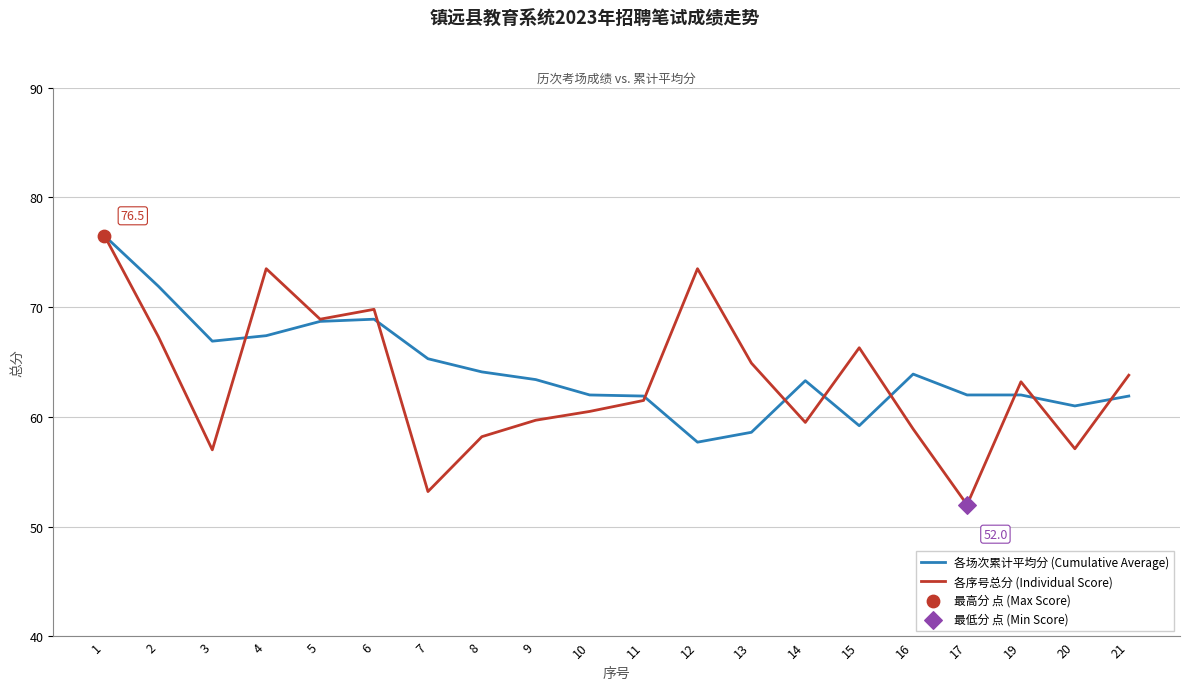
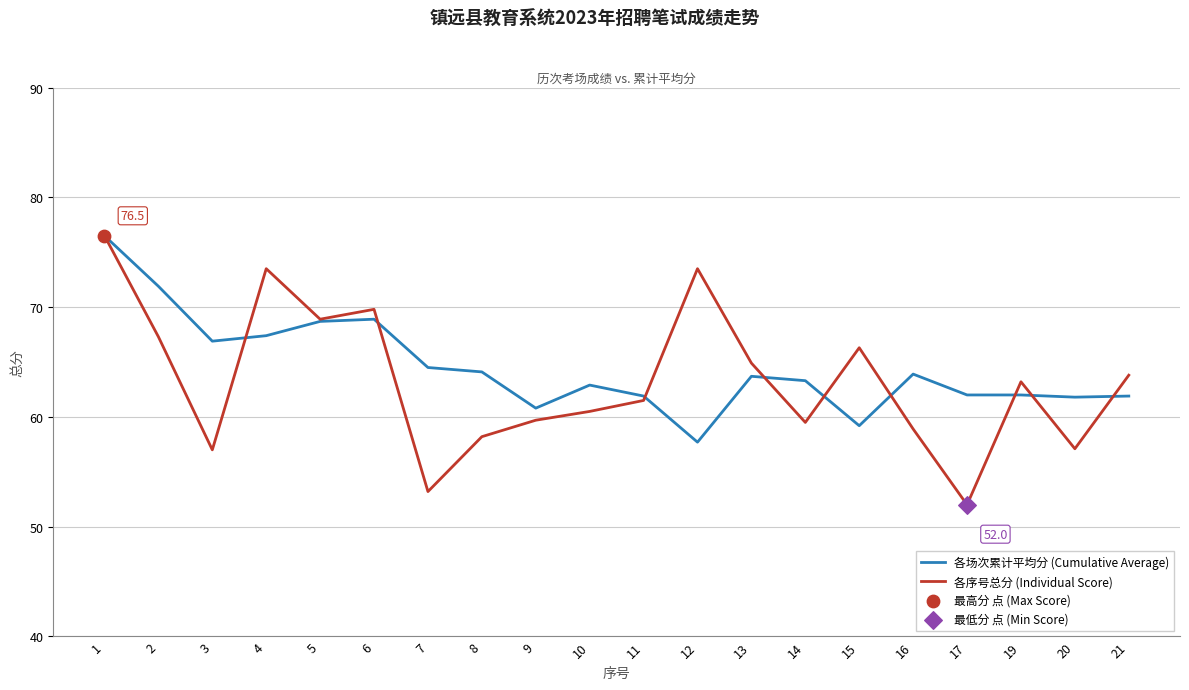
  {
    "各场次累计平均分 (Cumulative Average)": {
      "2": 71.9,
      "3": 66.9,
      "4": 67.4,
      "6": 68.9,
-     "7": 65.3,
+     "7": 64.5,
      "8": 64.1,
-     "9": 63.4,
-     "10": 62.0,
+     "9": 60.8,
+     "10": 62.9,
      "11": 61.9,
      "12": 57.7,
-     "13": 58.6,
+     "13": 63.7,
      "14": 63.3,
      "15": 59.2,
      "16": 63.9,
      "17": 62.0,
      "19": 62.0,
-     "20": 61.0,
+     "20": 61.8,
      "21": 61.9
    }
  }
